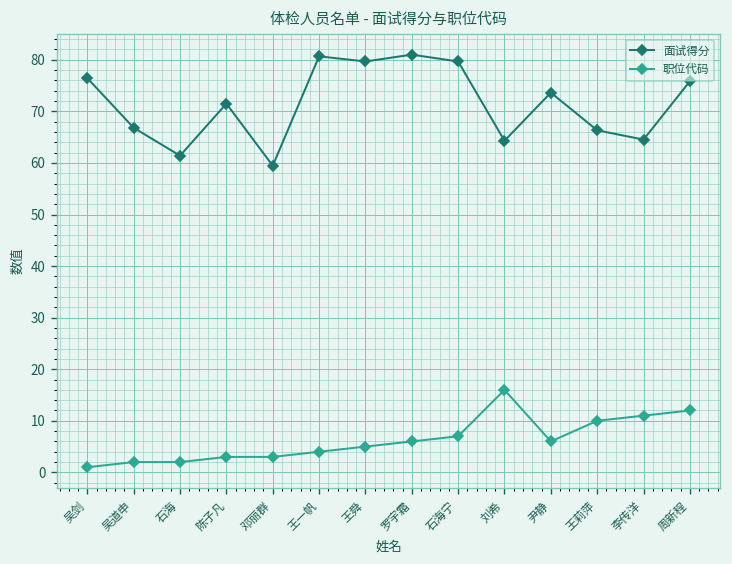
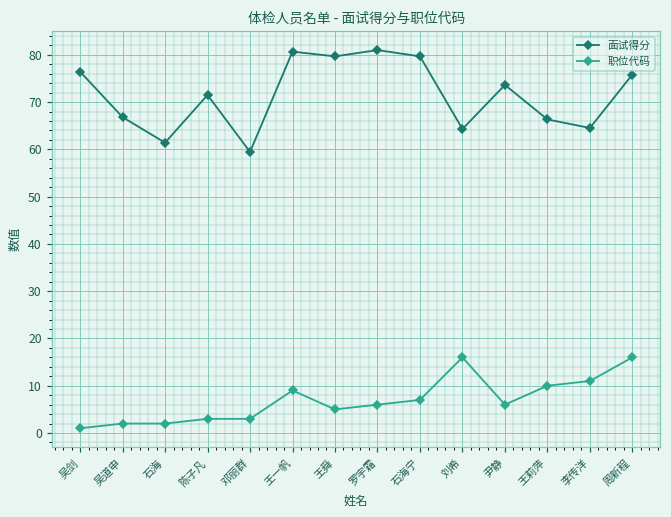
  {
    "面试得分": {
      "吴剑": 76,
      "吴道申": 67,
      "石海": 61,
      "陈子凡": 72,
      "邓丽群": 59,
      "王一帆": 81,
      "王舜": 80,
      "罗宇霜": 81,
      "石海宁": 80,
      "刘希": 64,
      "尹静": 74,
      "王莉萍": 66,
      "李传洋": 65,
      "周新程": 76
    },
    "职位代码": {
      "吴剑": 1,
      "吴道申": 2,
      "石海": 2,
      "陈子凡": 3,
      "邓丽群": 3,
-     "王一帆": 4,
+     "王一帆": 9,
      "王舜": 5,
      "罗宇霜": 6,
      "石海宁": 7,
      "刘希": 16,
      "尹静": 6,
      "王莉萍": 10,
      "李传洋": 11,
-     "周新程": 12
+     "周新程": 16
    }
  }
